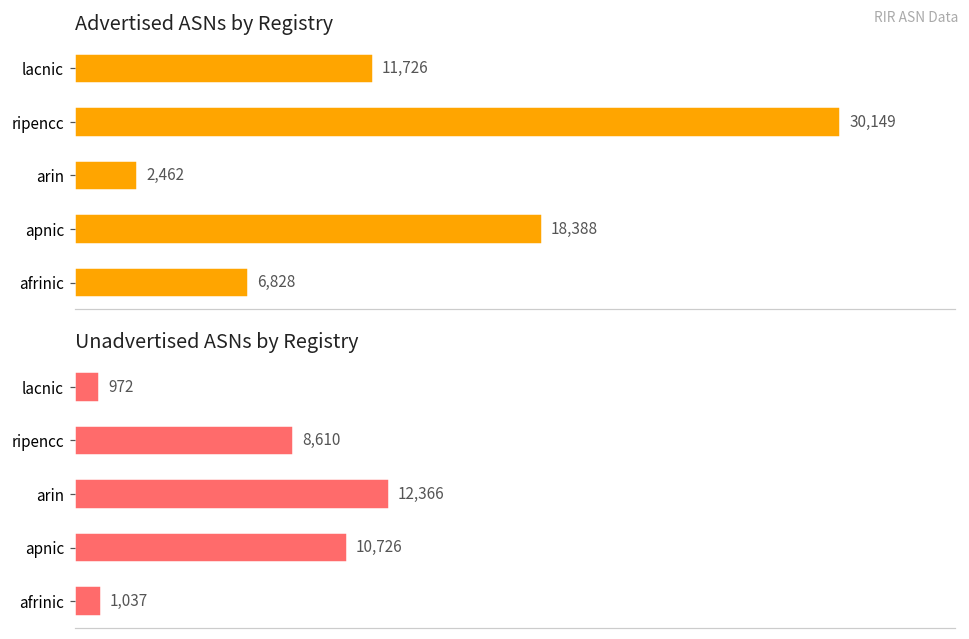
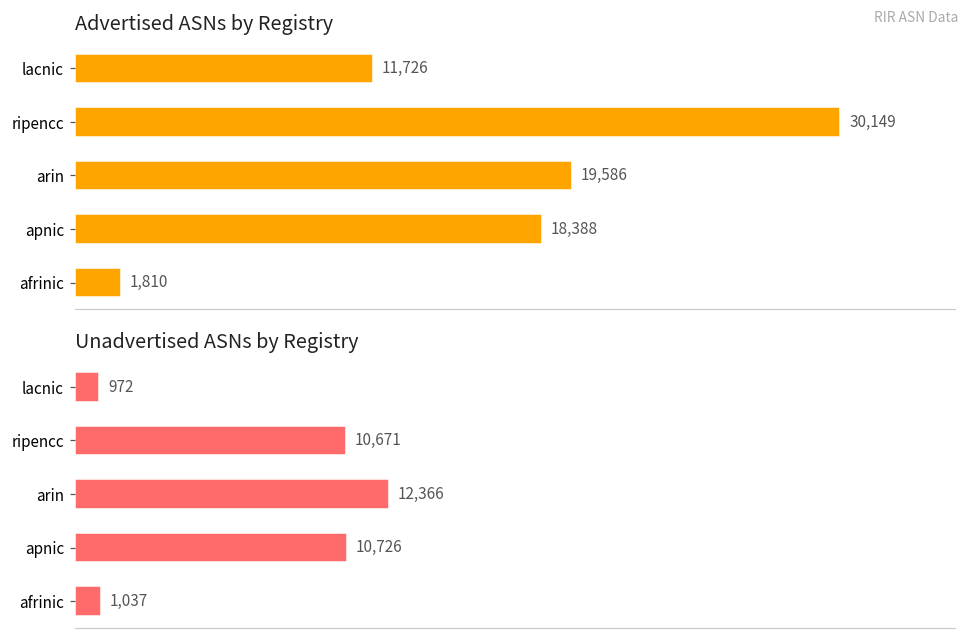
  {
    "Advertised ASNs by Registry": {
      "lacnic": "11,726",
      "ripencc": "30,149",
-     "arin": "2,462",
+     "arin": "19,586",
      "apnic": "18,388",
-     "afrinic": "6,828"
+     "afrinic": "1,810"
    },
    "Unadvertised ASNs by Registry": {
      "lacnic": "972",
-     "ripencc": "8,610",
+     "ripencc": "10,671",
      "arin": "12,366",
      "apnic": "10,726",
      "afrinic": "1,037"
    }
  }
